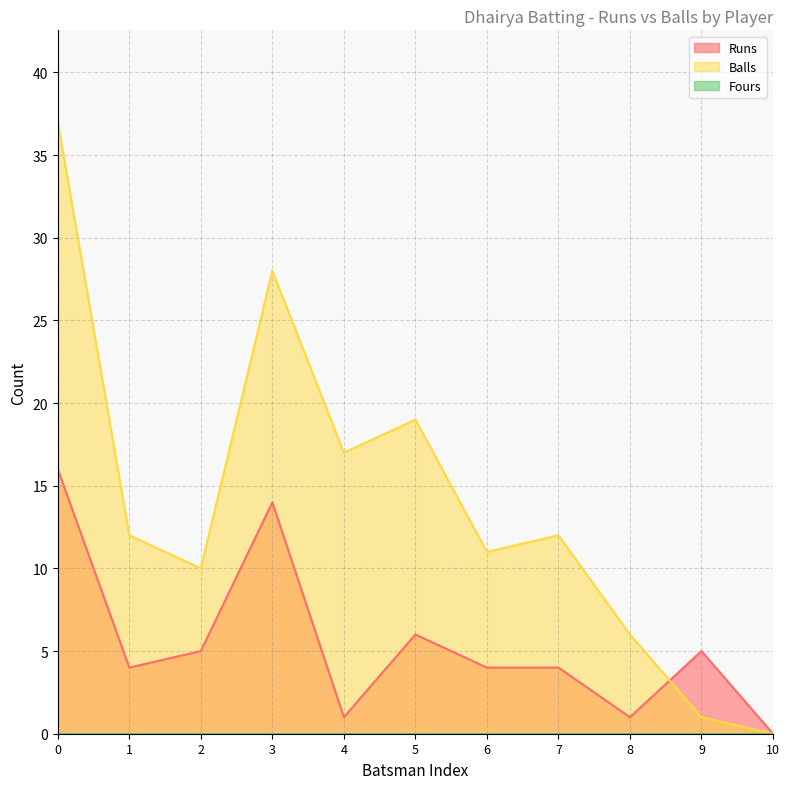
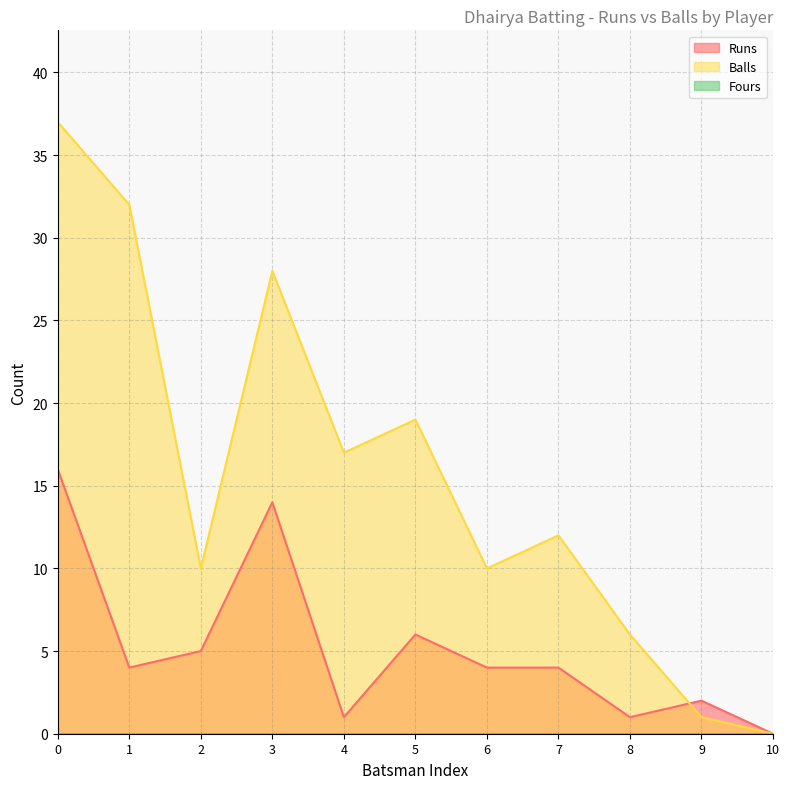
  {
    "Runs": {
      "0": 16,
      "1": 4,
      "2": 5,
      "3": 14,
      "4": 1,
      "5": 6,
      "6": 4,
      "7": 4,
      "8": 1,
-     "9": 5
+     "9": 2
    },
    "Balls": {
      "0": 37,
-     "1": 12,
+     "1": 32,
      "2": 10,
      "3": 28,
      "4": 17,
      "5": 19,
-     "6": 11,
+     "6": 10,
      "7": 12,
      "8": 6,
      "9": 1
    },
    "Fours": {
      "0": 0,
      "1": 0,
      "2": 0,
      "3": 0,
      "4": 0,
      "5": 0,
      "6": 0,
      "7": 0,
      "8": 0,
      "9": 0
    }
  }
